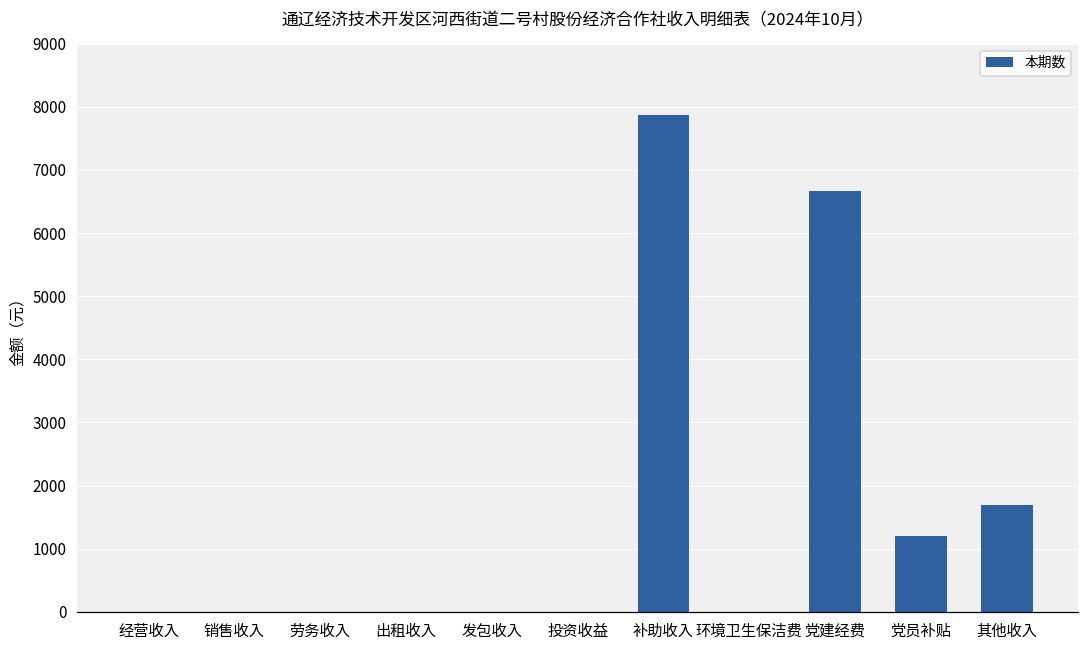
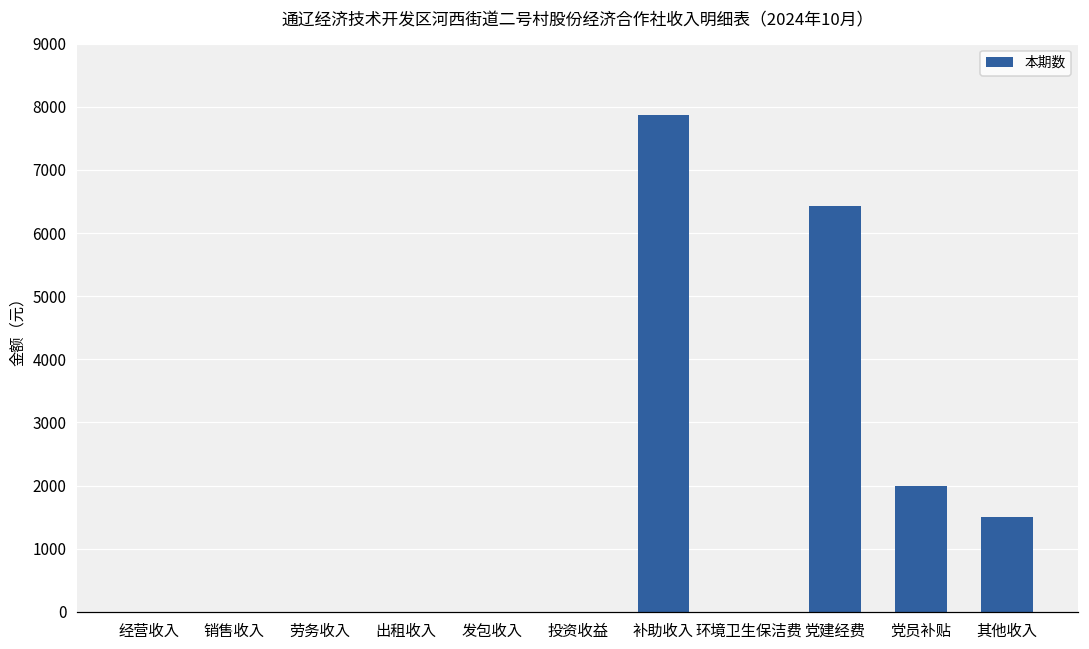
  {
    "经营收入": 0,
    "销售收入": 0,
    "劳务收入": 0,
    "出租收入": 0,
    "发包收入": 0,
    "投资收益": 0,
    "补助收入": 7900,
    "环境卫生保洁费": 0,
-   "党建经费": 6700,
-   "党员补贴": 1200,
-   "其他收入": 1700
+   "党建经费": 6400,
+   "党员补贴": 2000,
+   "其他收入": 1500
  }
